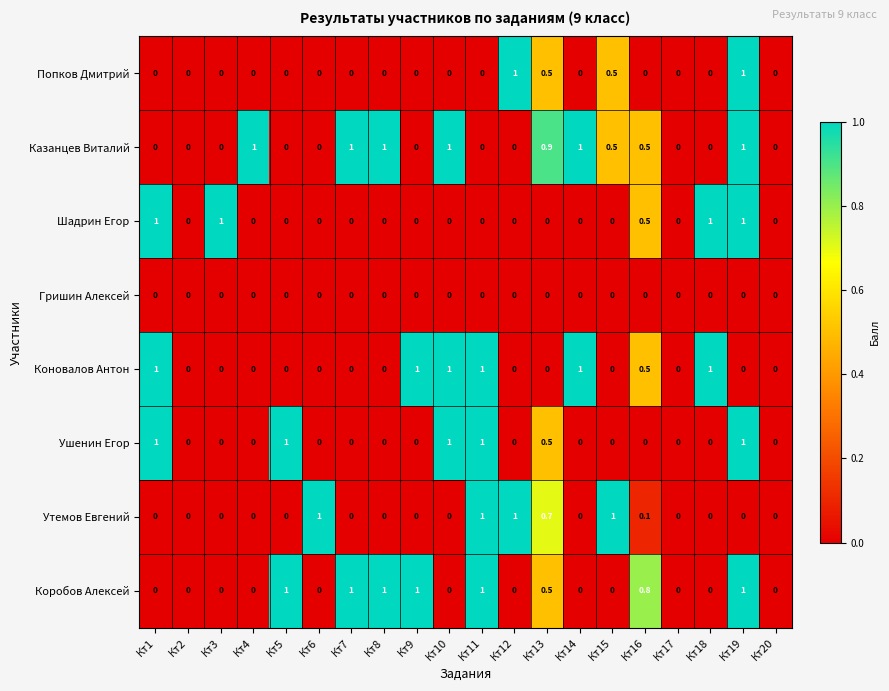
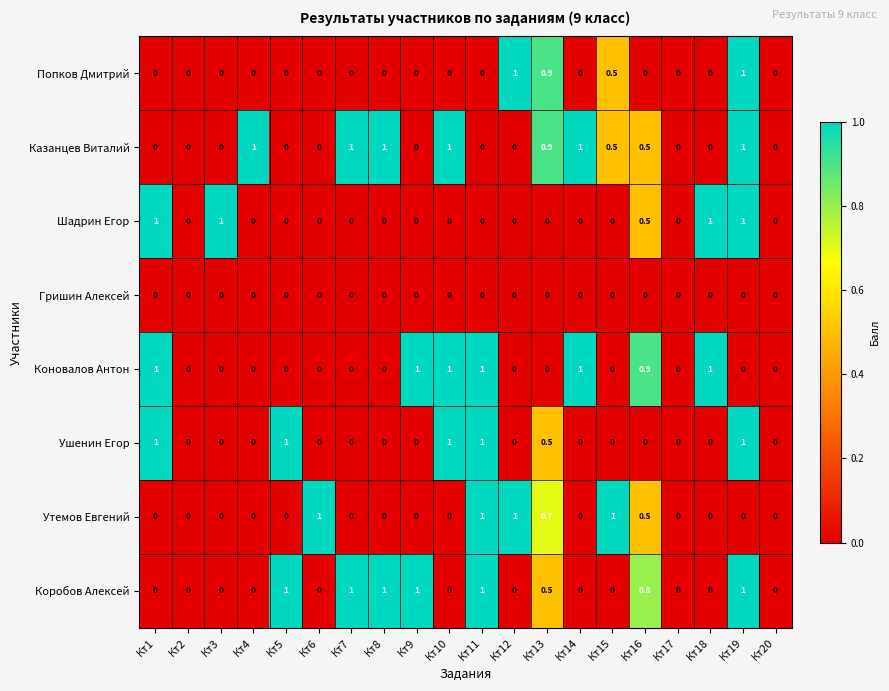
  {
    "Попков Дмитрий": {
      "Кт1": 0,
      "Кт2": 0,
      "Кт3": 0,
      "Кт4": 0,
      "Кт5": 0,
      "Кт6": 0,
      "Кт7": 0,
      "Кт8": 0,
      "Кт9": 0,
      "Кт10": 0,
      "Кт11": 0,
      "Кт12": 1,
-     "Кт13": 0.5,
+     "Кт13": 0.9,
      "Кт14": 0,
      "Кт15": 0.5,
      "Кт16": 0,
      "Кт17": 0,
      "Кт18": 0,
      "Кт19": 1,
      "Кт20": 0
    },
    "Казанцев Виталий": {
      "Кт1": 0,
      "Кт2": 0,
      "Кт3": 0,
      "Кт4": 1,
      "Кт5": 0,
      "Кт6": 0,
      "Кт7": 1,
      "Кт8": 1,
      "Кт9": 0,
      "Кт10": 1,
      "Кт11": 0,
      "Кт12": 0,
      "Кт13": 0.9,
      "Кт14": 1,
      "Кт15": 0.5,
      "Кт16": 0.5,
      "Кт17": 0,
      "Кт18": 0,
      "Кт19": 1,
      "Кт20": 0
    },
    "Шадрин Егор": {
      "Кт1": 1,
      "Кт2": 0,
      "Кт3": 1,
      "Кт4": 0,
      "Кт5": 0,
      "Кт6": 0,
      "Кт7": 0,
      "Кт8": 0,
      "Кт9": 0,
      "Кт10": 0,
      "Кт11": 0,
      "Кт12": 0,
      "Кт13": 0,
      "Кт14": 0,
      "Кт15": 0,
      "Кт16": 0.5,
      "Кт17": 0,
      "Кт18": 1,
      "Кт19": 1,
      "Кт20": 0
    },
    "Гришин Алексей": {
      "Кт1": 0,
      "Кт2": 0,
      "Кт3": 0,
      "Кт4": 0,
      "Кт5": 0,
      "Кт6": 0,
      "Кт7": 0,
      "Кт8": 0,
      "Кт9": 0,
      "Кт10": 0,
      "Кт11": 0,
      "Кт12": 0,
      "Кт13": 0,
      "Кт14": 0,
      "Кт15": 0,
      "Кт16": 0,
      "Кт17": 0,
      "Кт18": 0,
      "Кт19": 0,
      "Кт20": 0
    },
    "Коновалов Антон": {
      "Кт1": 1,
      "Кт2": 0,
      "Кт3": 0,
      "Кт4": 0,
      "Кт5": 0,
      "Кт6": 0,
      "Кт7": 0,
      "Кт8": 0,
      "Кт9": 1,
      "Кт10": 1,
      "Кт11": 1,
      "Кт12": 0,
      "Кт13": 0,
      "Кт14": 1,
      "Кт15": 0,
-     "Кт16": 0.5,
+     "Кт16": 0.9,
      "Кт17": 0,
      "Кт18": 1,
      "Кт19": 0,
      "Кт20": 0
    },
    "Ушенин Егор": {
      "Кт1": 1,
      "Кт2": 0,
      "Кт3": 0,
      "Кт4": 0,
      "Кт5": 1,
      "Кт6": 0,
      "Кт7": 0,
      "Кт8": 0,
      "Кт9": 0,
      "Кт10": 1,
      "Кт11": 1,
      "Кт12": 0,
      "Кт13": 0.5,
      "Кт14": 0,
      "Кт15": 0,
      "Кт16": 0,
      "Кт17": 0,
      "Кт18": 0,
      "Кт19": 1,
      "Кт20": 0
    },
    "Утемов Евгений": {
      "Кт1": 0,
      "Кт2": 0,
      "Кт3": 0,
      "Кт4": 0,
      "Кт5": 0,
      "Кт6": 1,
      "Кт7": 0,
      "Кт8": 0,
      "Кт9": 0,
      "Кт10": 0,
      "Кт11": 1,
      "Кт12": 1,
      "Кт13": 0.7,
      "Кт14": 0,
      "Кт15": 1,
-     "Кт16": 0.1,
+     "Кт16": 0.5,
      "Кт17": 0,
      "Кт18": 0,
      "Кт19": 0,
      "Кт20": 0
    },
    "Коробов Алексей": {
      "Кт1": 0,
      "Кт2": 0,
      "Кт3": 0,
      "Кт4": 0,
      "Кт5": 1,
      "Кт6": 0,
      "Кт7": 1,
      "Кт8": 1,
      "Кт9": 1,
      "Кт10": 0,
      "Кт11": 1,
      "Кт12": 0,
      "Кт13": 0.5,
      "Кт14": 0,
      "Кт15": 0,
      "Кт16": 0.8,
      "Кт17": 0,
      "Кт18": 0,
      "Кт19": 1,
      "Кт20": 0
    }
  }
